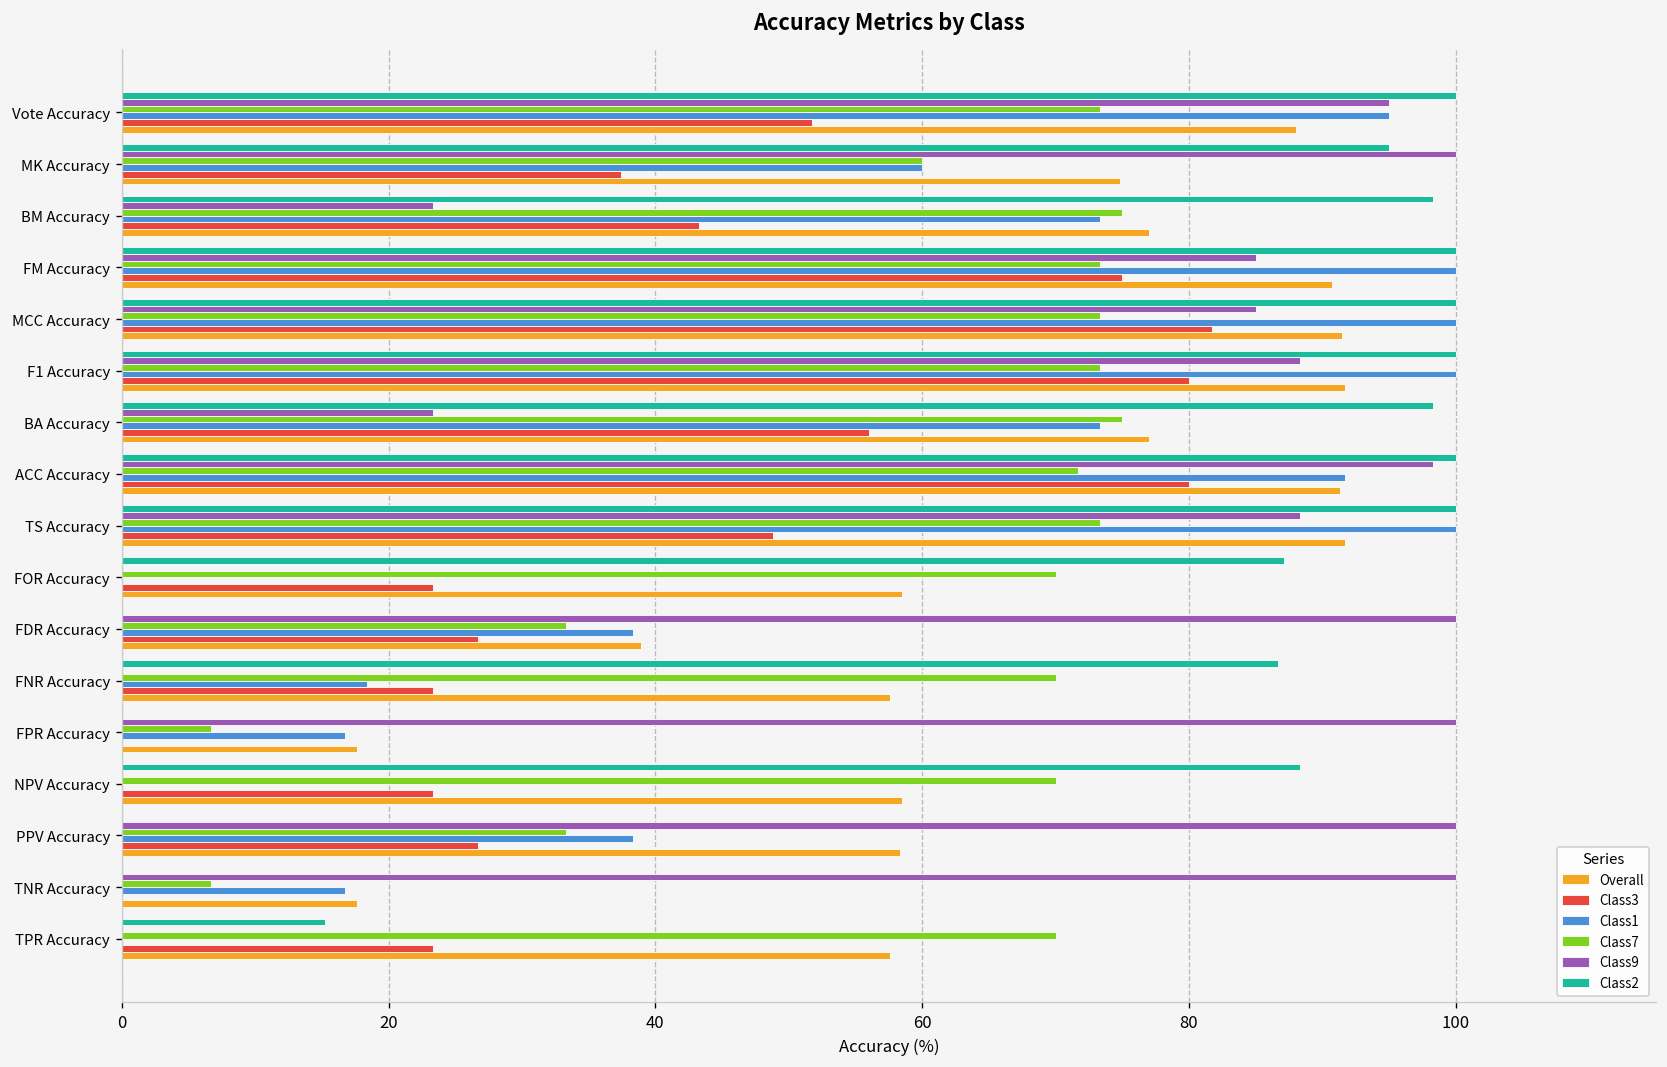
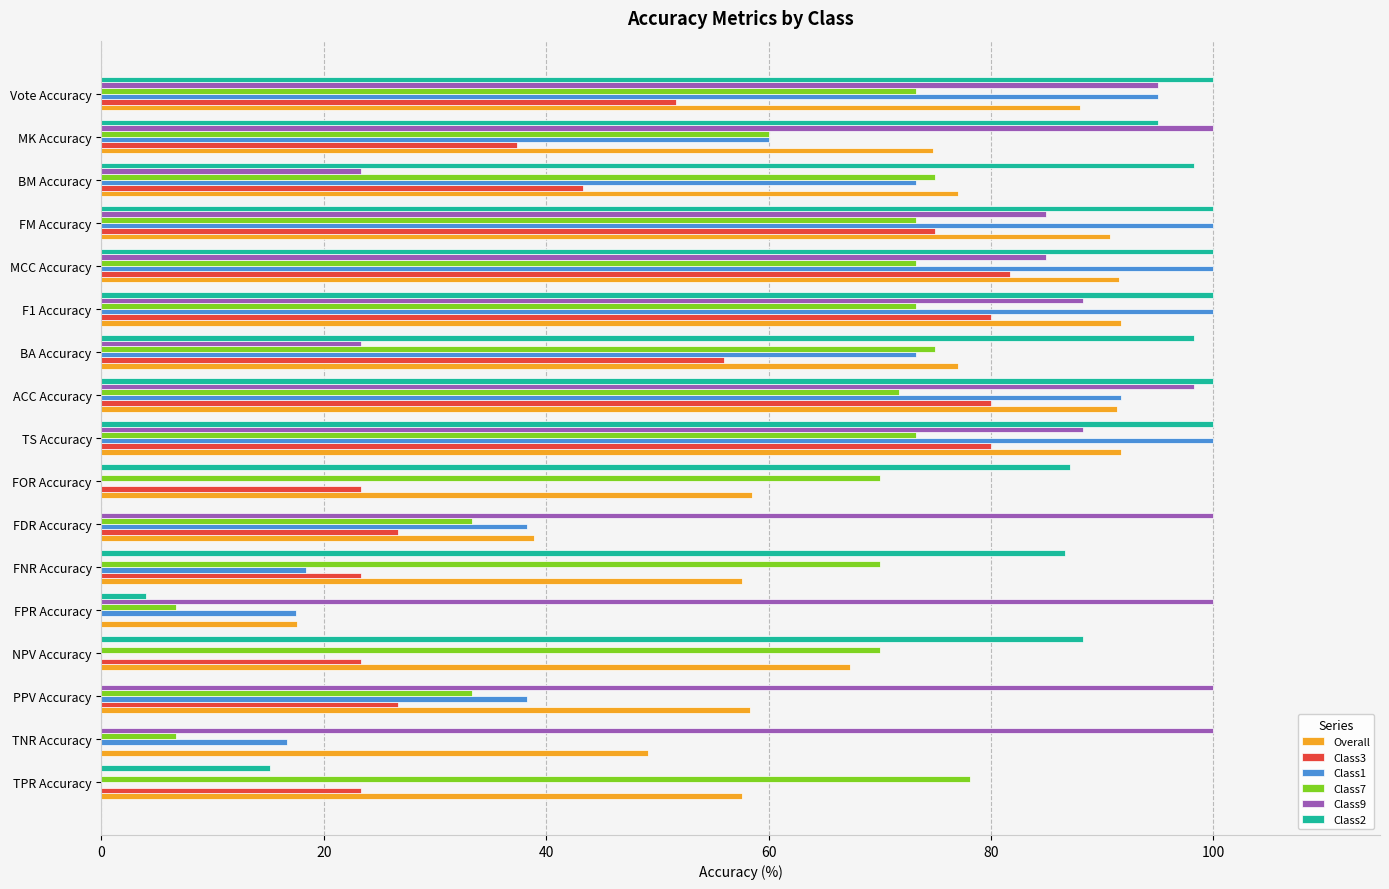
  {
    "Overall": {
      "Vote Accuracy": 88.0,
      "MK Accuracy": 74.8,
      "BM Accuracy": 77.0,
      "FM Accuracy": 90.7,
      "MCC Accuracy": 91.5,
      "F1 Accuracy": 91.7,
      "BA Accuracy": 77.0,
      "ACC Accuracy": 91.3,
      "TS Accuracy": 91.7,
      "FOR Accuracy": 58.5,
      "FDR Accuracy": 38.9,
      "FNR Accuracy": 57.6,
      "FPR Accuracy": 17.6,
-     "NPV Accuracy": 58.5,
+     "NPV Accuracy": 67.3,
      "PPV Accuracy": 58.3,
-     "TNR Accuracy": 17.6,
+     "TNR Accuracy": 49.2,
      "TPR Accuracy": 57.6
    },
    "Class3": {
      "Vote Accuracy": 51.7,
      "MK Accuracy": 37.4,
      "BM Accuracy": 43.3,
      "FM Accuracy": 75.0,
      "MCC Accuracy": 81.7,
      "F1 Accuracy": 80.0,
      "BA Accuracy": 56.0,
      "ACC Accuracy": 80.0,
-     "TS Accuracy": 48.8,
+     "TS Accuracy": 80.0,
      "FOR Accuracy": 23.3,
      "FDR Accuracy": 26.7,
      "FNR Accuracy": 23.3,
      "FPR Accuracy": 0.0,
      "NPV Accuracy": 23.3,
      "PPV Accuracy": 26.7,
      "TNR Accuracy": 0.0,
      "TPR Accuracy": 23.3
    },
    "Class1": {
      "Vote Accuracy": 95.0,
      "MK Accuracy": 60.0,
      "BM Accuracy": 73.3,
      "FM Accuracy": 100.0,
      "MCC Accuracy": 100.0,
      "F1 Accuracy": 100.0,
      "BA Accuracy": 73.3,
      "ACC Accuracy": 91.7,
      "TS Accuracy": 100.0,
      "FOR Accuracy": 0.0,
      "FDR Accuracy": 38.3,
      "FNR Accuracy": 18.4,
-     "FPR Accuracy": 16.7,
+     "FPR Accuracy": 17.5,
      "NPV Accuracy": 0.0,
      "PPV Accuracy": 38.3,
      "TNR Accuracy": 16.7,
      "TPR Accuracy": 0.0
    },
    "Class7": {
      "Vote Accuracy": 73.3,
      "MK Accuracy": 60.0,
      "BM Accuracy": 75.0,
      "FM Accuracy": 73.3,
      "MCC Accuracy": 73.3,
      "F1 Accuracy": 73.3,
      "BA Accuracy": 75.0,
      "ACC Accuracy": 71.7,
      "TS Accuracy": 73.3,
      "FOR Accuracy": 70.0,
      "FDR Accuracy": 33.3,
      "FNR Accuracy": 70.0,
      "FPR Accuracy": 6.7,
      "NPV Accuracy": 70.0,
      "PPV Accuracy": 33.3,
      "TNR Accuracy": 6.7,
-     "TPR Accuracy": 70.0
+     "TPR Accuracy": 78.1
    },
    "Class9": {
      "Vote Accuracy": 95.0,
      "MK Accuracy": 100.0,
      "BM Accuracy": 23.3,
      "FM Accuracy": 85.0,
      "MCC Accuracy": 85.0,
      "F1 Accuracy": 88.3,
      "BA Accuracy": 23.3,
      "ACC Accuracy": 98.3,
      "TS Accuracy": 88.3,
      "FOR Accuracy": 0.0,
      "FDR Accuracy": 100.0,
      "FNR Accuracy": 0.0,
      "FPR Accuracy": 100.0,
      "NPV Accuracy": 0.0,
      "PPV Accuracy": 100.0,
      "TNR Accuracy": 100.0,
      "TPR Accuracy": 0.0
    },
    "Class2": {
      "Vote Accuracy": 100,
      "MK Accuracy": 95,
      "BM Accuracy": 98.3,
      "FM Accuracy": 100,
      "MCC Accuracy": 100,
      "F1 Accuracy": 100,
      "BA Accuracy": 98.3,
      "ACC Accuracy": 100,
      "TS Accuracy": 100,
      "FOR Accuracy": 87,
      "FDR Accuracy": 0,
      "FNR Accuracy": 86.7,
-     "FPR Accuracy": 0,
+     "FPR Accuracy": 4,
      "NPV Accuracy": 88.3,
      "PPV Accuracy": 0,
      "TNR Accuracy": 0,
      "TPR Accuracy": 15
    }
  }
